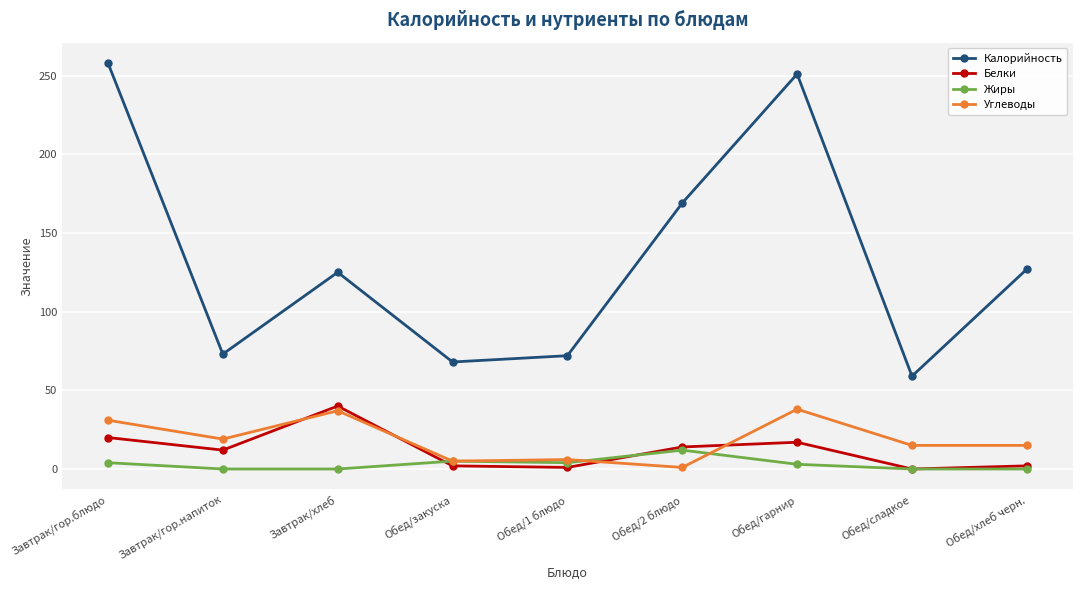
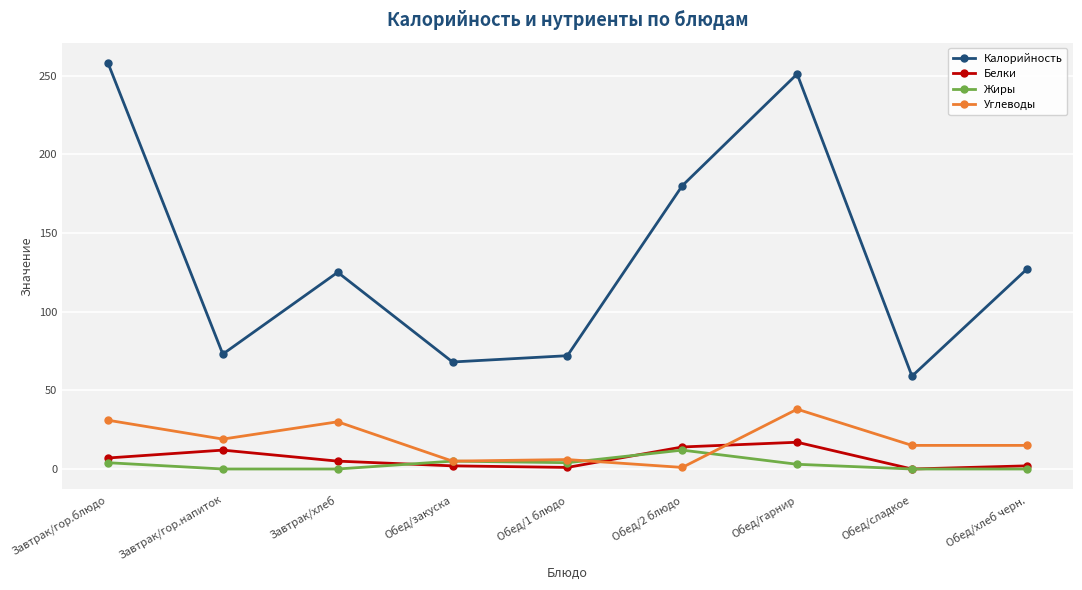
  {
    "Калорийность": {
      "Завтрак/гор.блюдо": 258,
      "Завтрак/гор.напиток": 73,
      "Завтрак/хлеб": 125,
      "Обед/закуска": 68,
      "Обед/1 блюдо": 72,
-     "Обед/2 блюдо": 169,
+     "Обед/2 блюдо": 180,
      "Обед/гарнир": 251,
      "Обед/сладкое": 59,
      "Обед/хлеб черн.": 127
    },
    "Белки": {
-     "Завтрак/гор.блюдо": 20,
+     "Завтрак/гор.блюдо": 7,
      "Завтрак/гор.напиток": 12,
-     "Завтрак/хлеб": 40,
+     "Завтрак/хлеб": 5,
      "Обед/закуска": 2,
      "Обед/1 блюдо": 1,
      "Обед/2 блюдо": 14,
      "Обед/гарнир": 17,
      "Обед/хлеб черн.": 2
    },
    "Жиры": {
      "Завтрак/гор.блюдо": 4,
      "Завтрак/гор.напиток": 0,
      "Завтрак/хлеб": 0,
      "Обед/1 блюдо": 4,
      "Обед/2 блюдо": 12,
      "Обед/гарнир": 3,
      "Обед/хлеб черн.": 0
    },
    "Углеводы": {
      "Завтрак/гор.блюдо": 31,
      "Завтрак/гор.напиток": 19,
-     "Завтрак/хлеб": 37,
+     "Завтрак/хлеб": 30,
      "Обед/1 блюдо": 6,
      "Обед/2 блюдо": 1,
      "Обед/гарнир": 38,
      "Обед/сладкое": 15,
      "Обед/хлеб черн.": 15
    }
  }
